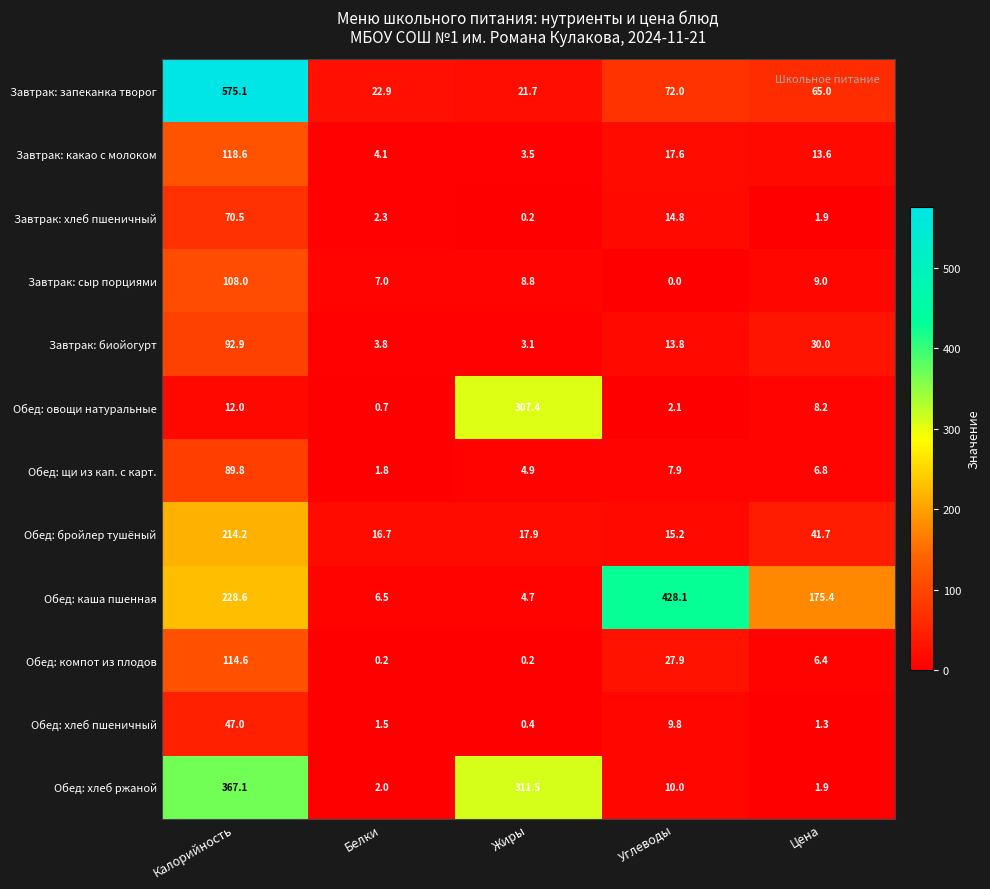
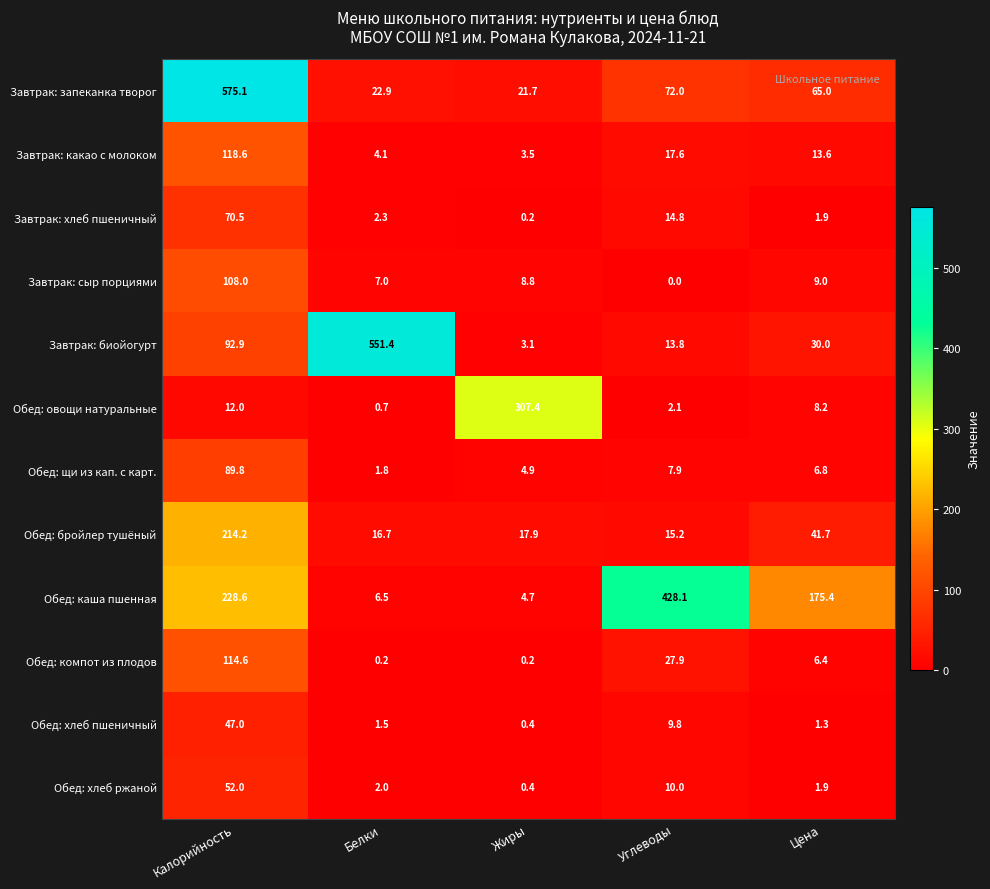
  {
    "Завтрак: запеканка творог": {
      "Калорийность": 575.1,
      "Белки": 22.9,
      "Жиры": 21.7,
      "Углеводы": 72.0
    },
    "Завтрак: какао с молоком": {
      "Калорийность": 118.6,
      "Белки": 4.1,
      "Жиры": 3.5,
      "Углеводы": 17.6,
      "Цена": 13.6
    },
    "Завтрак: хлеб пшеничный": {
      "Калорийность": 70.5,
      "Белки": 2.3,
      "Жиры": 0.2,
      "Углеводы": 14.8,
      "Цена": 1.9
    },
    "Завтрак: сыр порциями": {
      "Калорийность": 108.0,
      "Белки": 7.0,
      "Жиры": 8.8,
      "Углеводы": 0.0,
      "Цена": 9.0
    },
    "Завтрак: биойогурт": {
      "Калорийность": 92.9,
-     "Белки": 3.8,
+     "Белки": 551.4,
      "Жиры": 3.1,
      "Углеводы": 13.8,
      "Цена": 30.0
    },
    "Обед: овощи натуральные": {
      "Калорийность": 12.0,
      "Белки": 0.7,
      "Жиры": 307.4,
      "Углеводы": 2.1,
      "Цена": 8.2
    },
    "Обед: щи из кап. с карт.": {
      "Калорийность": 89.8,
      "Белки": 1.8,
      "Жиры": 4.9,
      "Углеводы": 7.9,
      "Цена": 6.8
    },
    "Обед: бройлер тушёный": {
      "Калорийность": 214.2,
      "Белки": 16.7,
      "Жиры": 17.9,
      "Углеводы": 15.2,
      "Цена": 41.7
    },
    "Обед: каша пшенная": {
      "Калорийность": 228.6,
      "Белки": 6.5,
      "Жиры": 4.7,
      "Углеводы": 428.1,
      "Цена": 175.4
    },
    "Обед: компот из плодов": {
      "Калорийность": 114.6,
      "Белки": 0.2,
      "Жиры": 0.2,
      "Углеводы": 27.9,
      "Цена": 6.4
    },
    "Обед: хлеб пшеничный": {
      "Калорийность": 47.0,
      "Белки": 1.5,
      "Жиры": 0.4,
      "Углеводы": 9.8,
      "Цена": 1.3
    },
    "Обед: хлеб ржаной": {
-     "Калорийность": 367.1,
+     "Калорийность": 52.0,
      "Белки": 2.0,
-     "Жиры": 311.5,
+     "Жиры": 0.4,
      "Углеводы": 10.0,
      "Цена": 1.9
    }
  }
